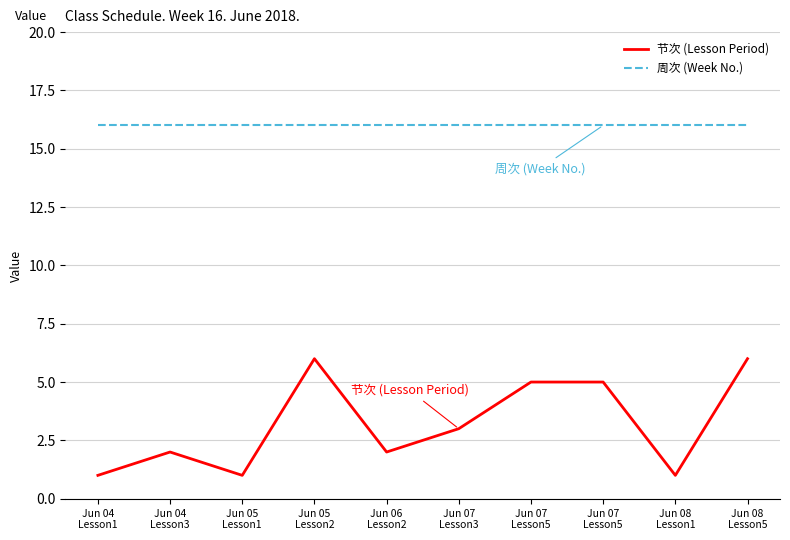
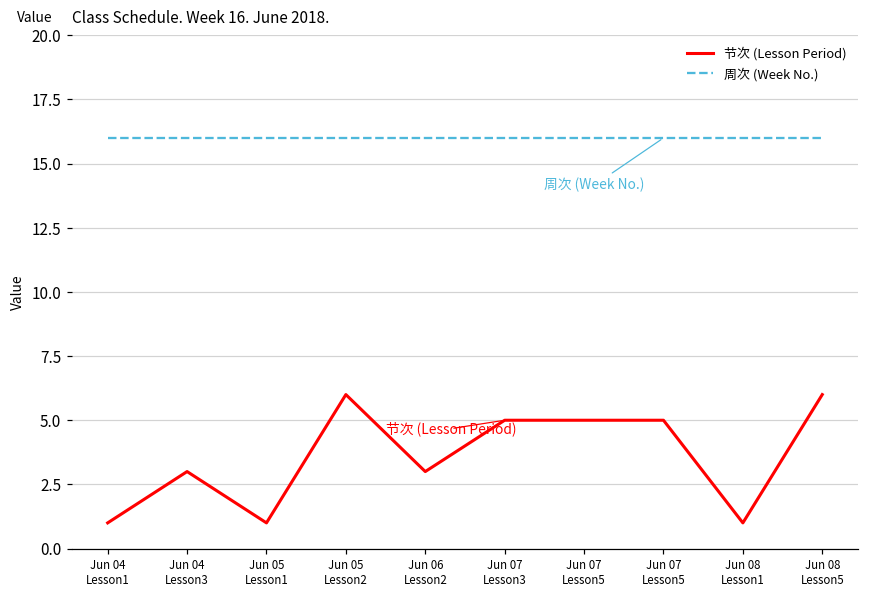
  {
    "节次 (Lesson Period)": {
      "Jun 04 Lesson1": 1,
-     "Jun 04 Lesson3": 2,
+     "Jun 04 Lesson3": 3,
      "Jun 05 Lesson1": 1,
      "Jun 05 Lesson2": 6,
-     "Jun 06 Lesson2": 2,
-     "Jun 07 Lesson3": 3,
+     "Jun 06 Lesson2": 3,
+     "Jun 07 Lesson3": 5,
      "Jun 08 Lesson1": 1,
      "Jun 08 Lesson5": 6
    },
    "周次 (Week No.)": {
      "Jun 04 Lesson1": 16,
      "Jun 04 Lesson3": 16,
      "Jun 05 Lesson1": 16,
      "Jun 05 Lesson2": 16,
      "Jun 06 Lesson2": 16,
      "Jun 07 Lesson3": 16,
      "Jun 08 Lesson1": 16,
      "Jun 08 Lesson5": 16
    }
  }
